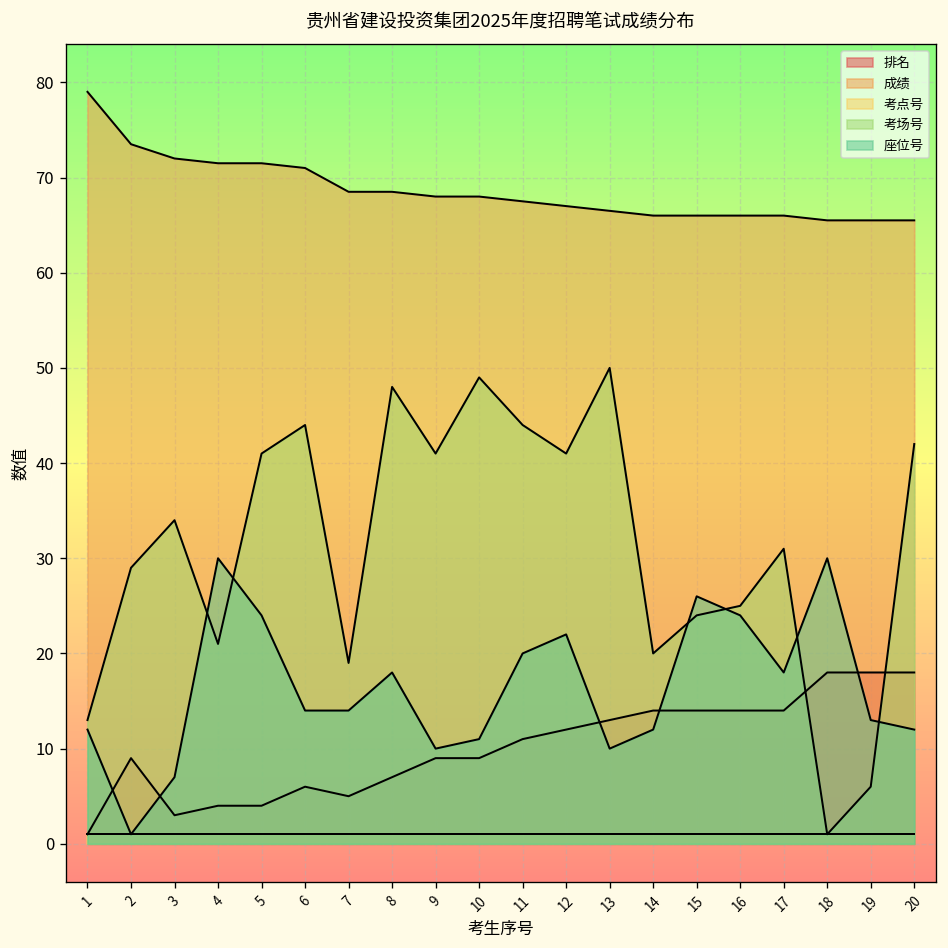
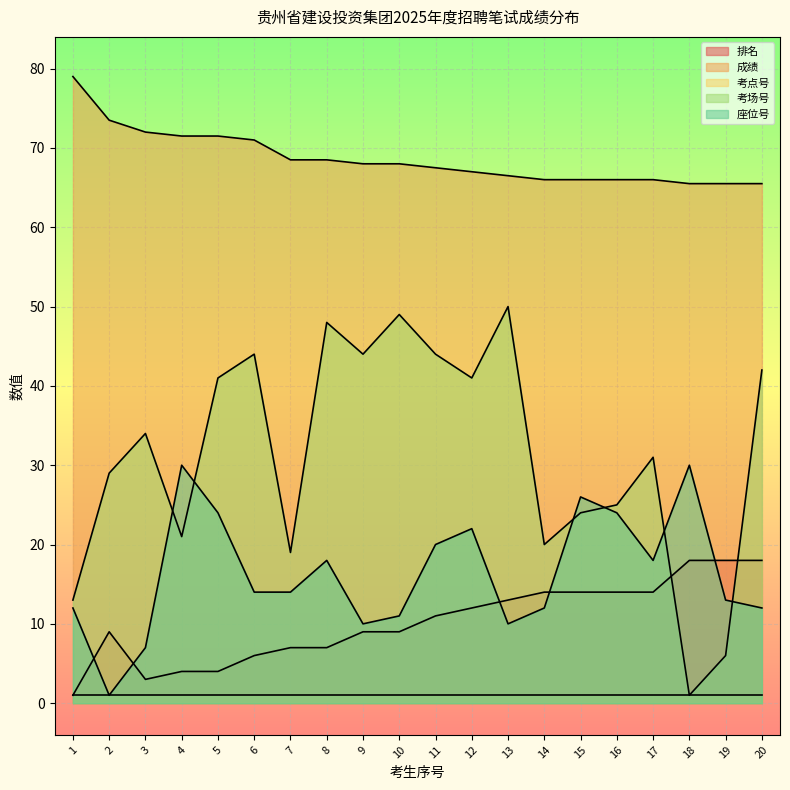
  {
    "排名": {
      "2": 9,
      "3": 3,
      "4": 4,
      "5": 4,
      "6": 6,
-     "7": 5,
+     "7": 7,
      "8": 7,
      "9": 9,
      "10": 9,
      "11": 11,
      "12": 12,
      "13": 13,
      "14": 14,
      "15": 14,
      "16": 14,
      "17": 14,
      "18": 18,
      "19": 18,
      "20": 18
    },
    "考场号": {
      "1": 13,
      "2": 29,
      "3": 34,
      "4": 21,
      "5": 41,
      "6": 44,
      "7": 19,
      "8": 48,
-     "9": 41,
+     "9": 44,
      "10": 49,
      "11": 44,
      "12": 41,
      "13": 50,
      "14": 20,
      "15": 24,
      "16": 25,
      "17": 31,
      "19": 6,
      "20": 42
    },
    "座位号": {
      "1": 12,
      "3": 7,
      "4": 30,
      "5": 24,
      "6": 14,
      "7": 14,
      "8": 18,
      "9": 10,
      "10": 11,
      "11": 20,
      "12": 22,
      "13": 10,
      "14": 12,
      "15": 26,
      "16": 24,
      "17": 18,
      "18": 30,
      "19": 13,
      "20": 12
    }
  }
